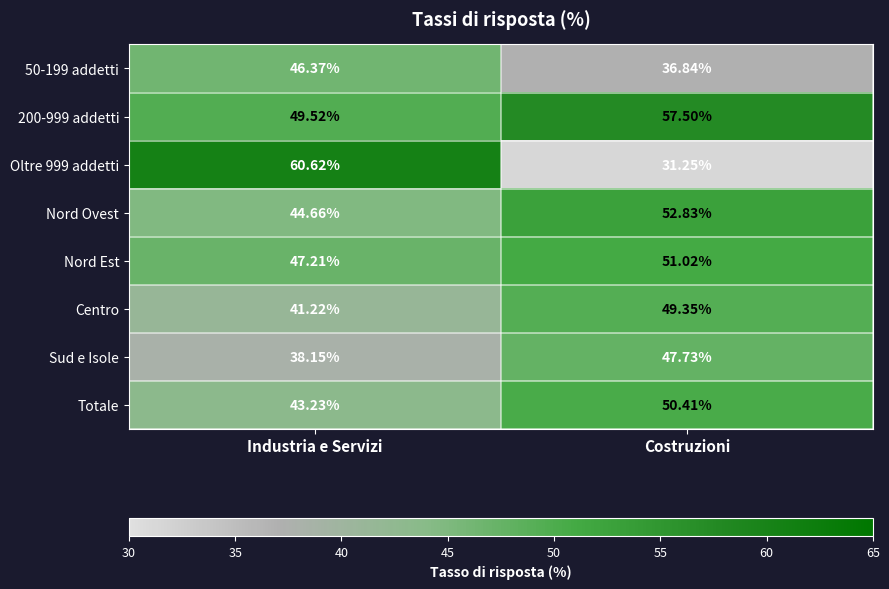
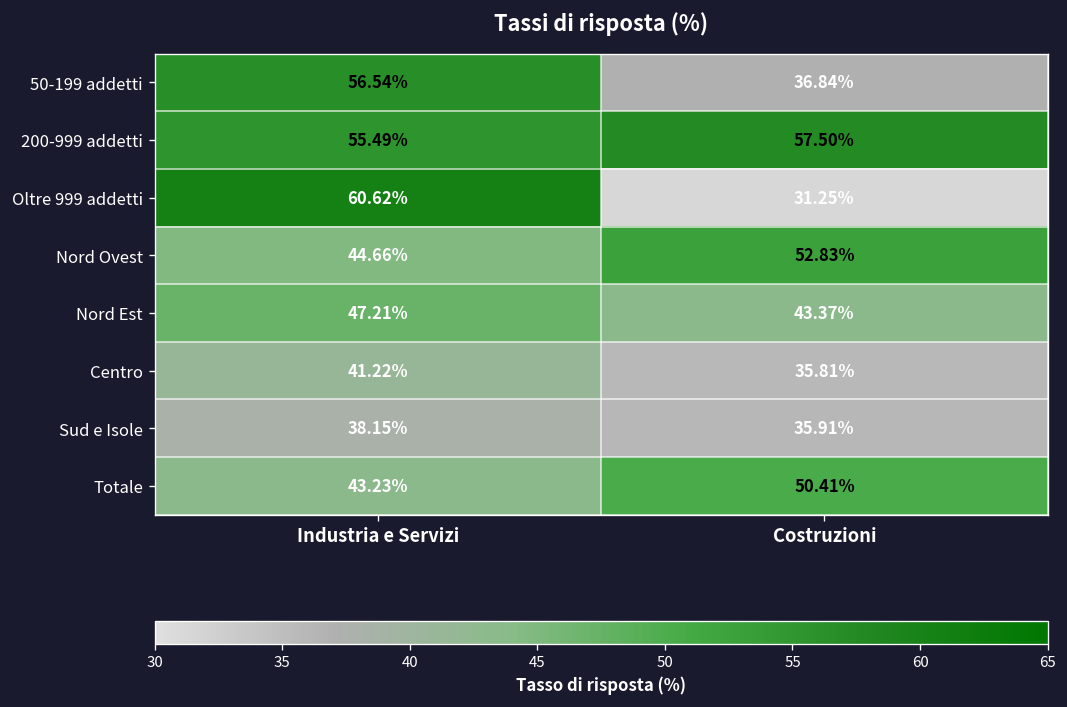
  {
    "50-199 addetti": {
-     "Industria e Servizi": "46.37%",
+     "Industria e Servizi": "56.54%",
      "Costruzioni": "36.84%"
    },
    "200-999 addetti": {
-     "Industria e Servizi": "49.52%",
+     "Industria e Servizi": "55.49%",
      "Costruzioni": "57.50%"
    },
    "Oltre 999 addetti": {
      "Industria e Servizi": "60.62%"
    },
    "Nord Ovest": {
      "Industria e Servizi": "44.66%",
      "Costruzioni": "52.83%"
    },
    "Nord Est": {
      "Industria e Servizi": "47.21%",
-     "Costruzioni": "51.02%"
+     "Costruzioni": "43.37%"
    },
    "Centro": {
      "Industria e Servizi": "41.22%",
-     "Costruzioni": "49.35%"
+     "Costruzioni": "35.81%"
    },
    "Sud e Isole": {
      "Industria e Servizi": "38.15%",
-     "Costruzioni": "47.73%"
+     "Costruzioni": "35.91%"
    },
    "Totale": {
      "Industria e Servizi": "43.23%",
      "Costruzioni": "50.41%"
    }
  }
